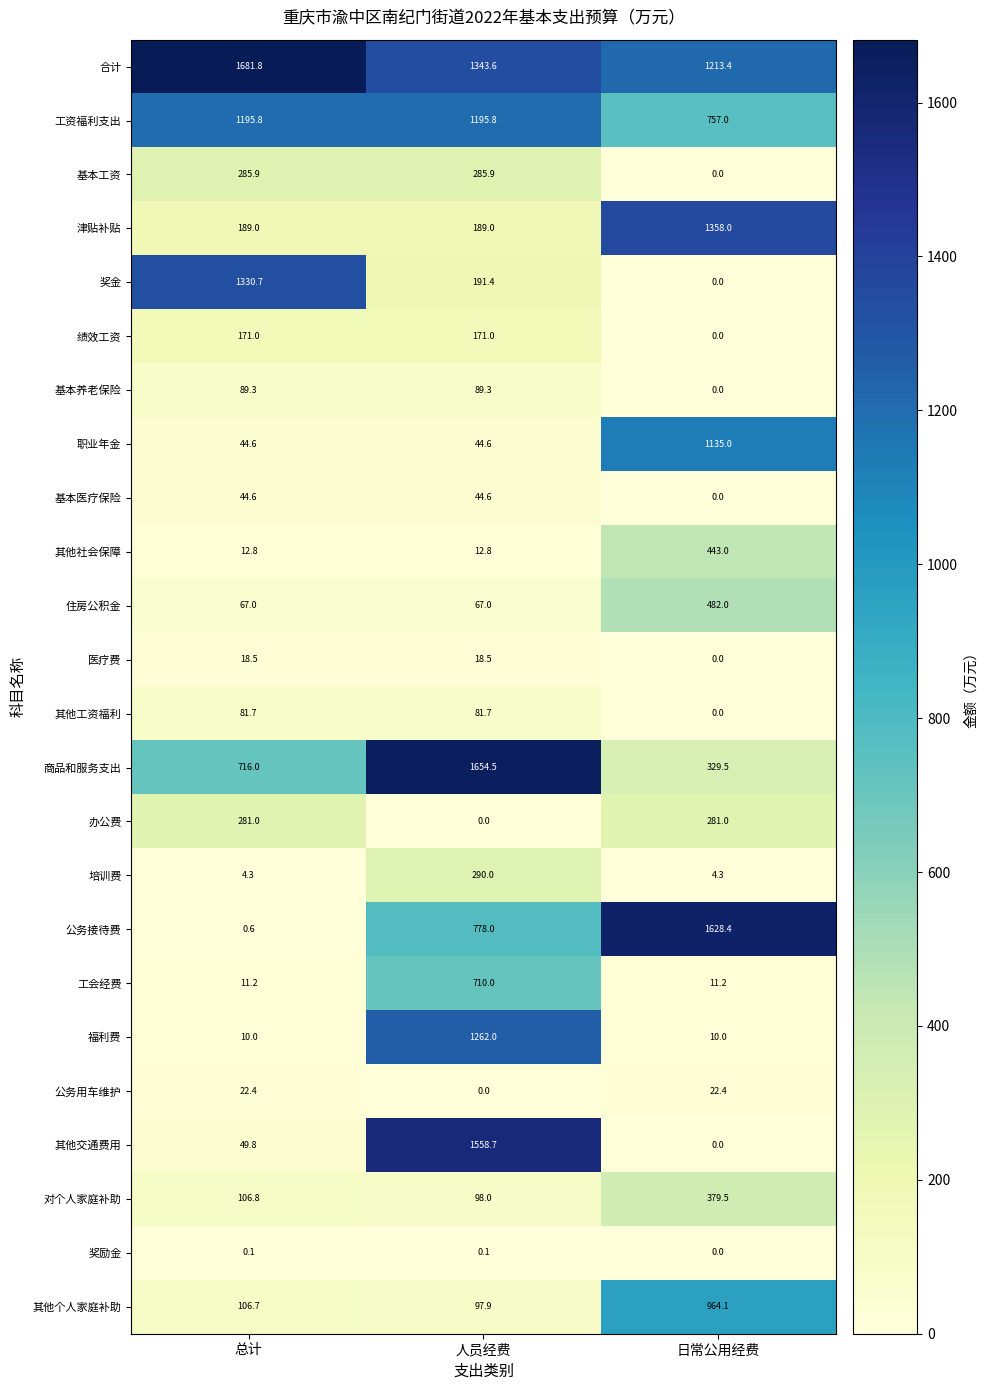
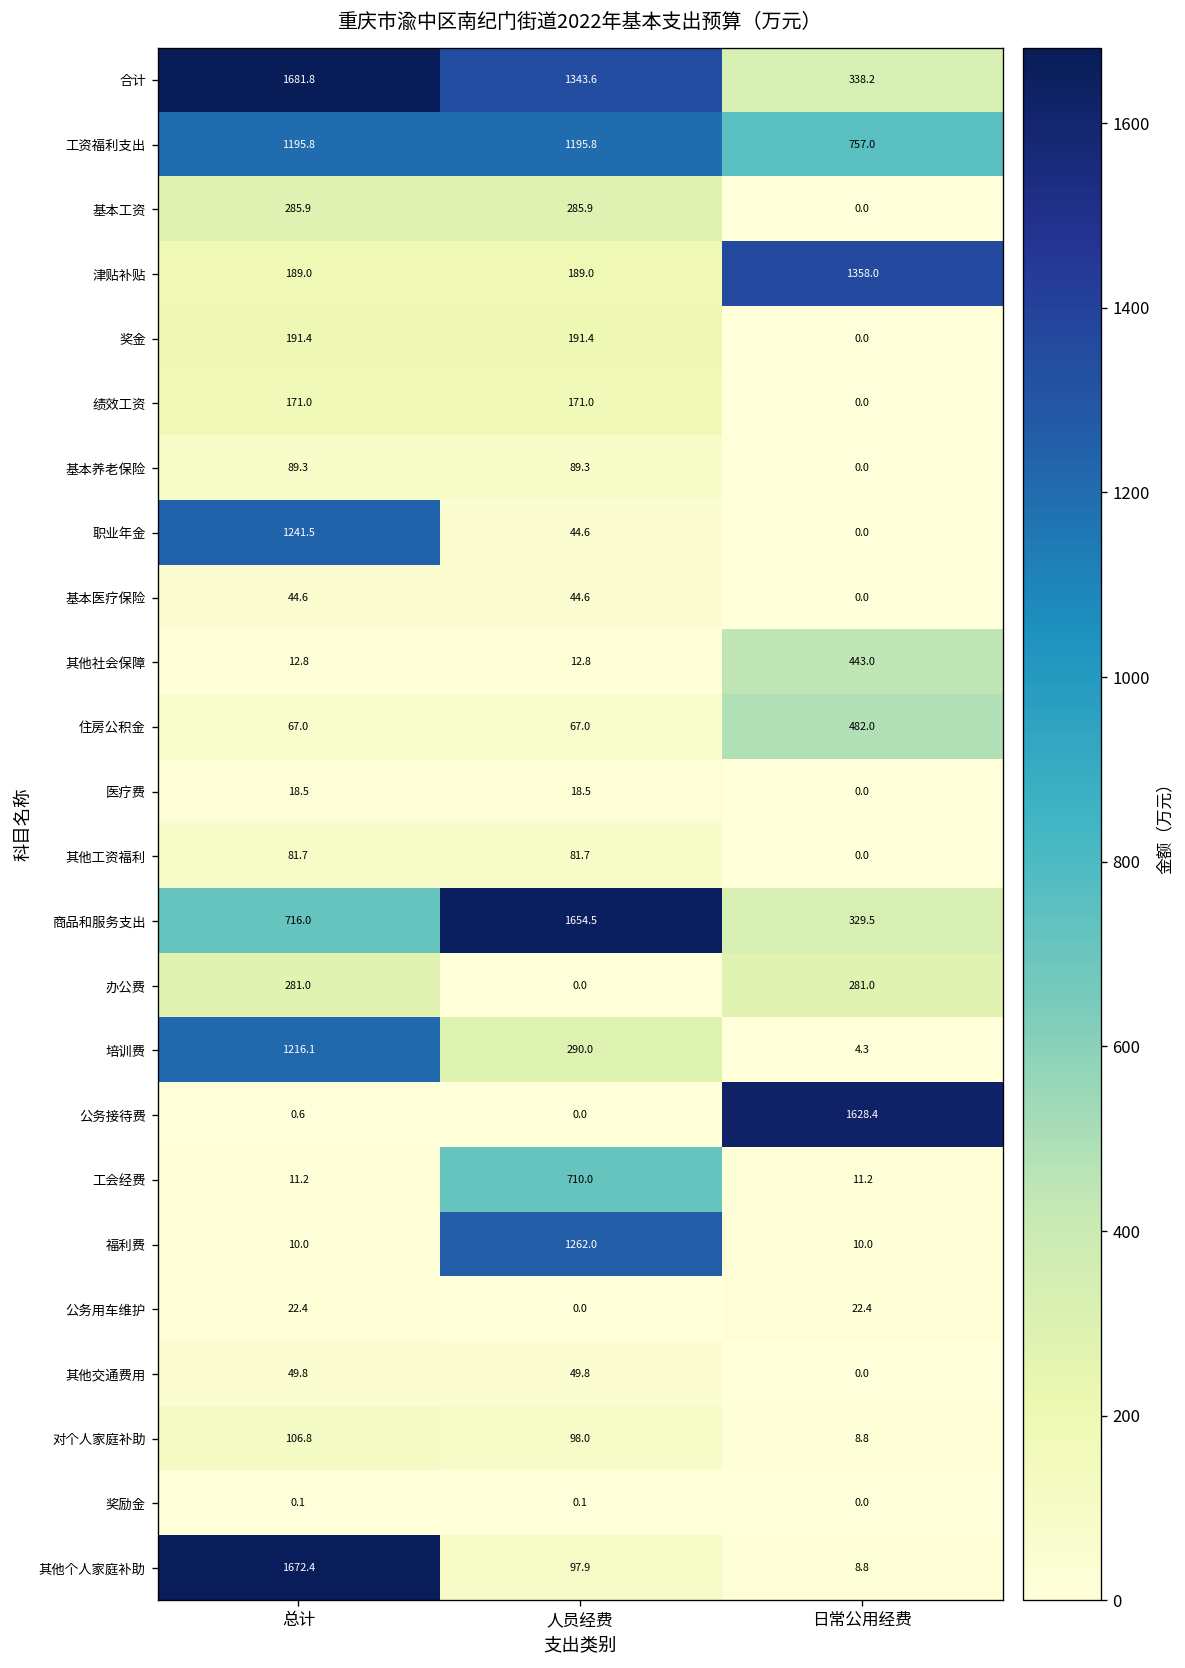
  {
    "合计": {
      "总计": 1681.8,
      "人员经费": 1343.6,
-     "日常公用经费": 1213.4
+     "日常公用经费": 338.2
    },
    "工资福利支出": {
      "总计": 1195.8,
      "人员经费": 1195.8,
      "日常公用经费": 757.0
    },
    "基本工资": {
      "总计": 285.9,
      "人员经费": 285.9,
      "日常公用经费": 0.0
    },
    "津贴补贴": {
      "总计": 189.0,
      "人员经费": 189.0,
      "日常公用经费": 1358.0
    },
    "奖金": {
-     "总计": 1330.7,
+     "总计": 191.4,
      "人员经费": 191.4,
      "日常公用经费": 0.0
    },
    "绩效工资": {
      "总计": 171.0,
      "人员经费": 171.0,
      "日常公用经费": 0.0
    },
    "基本养老保险": {
      "总计": 89.3,
      "人员经费": 89.3,
      "日常公用经费": 0.0
    },
    "职业年金": {
-     "总计": 44.6,
+     "总计": 1241.5,
      "人员经费": 44.6,
-     "日常公用经费": 1135.0
+     "日常公用经费": 0.0
    },
    "基本医疗保险": {
      "总计": 44.6,
      "人员经费": 44.6,
      "日常公用经费": 0.0
    },
    "其他社会保障": {
      "总计": 12.8,
      "人员经费": 12.8,
      "日常公用经费": 443.0
    },
    "住房公积金": {
      "总计": 67.0,
      "人员经费": 67.0,
      "日常公用经费": 482.0
    },
    "医疗费": {
      "总计": 18.5,
      "人员经费": 18.5,
      "日常公用经费": 0.0
    },
    "其他工资福利": {
      "总计": 81.7,
      "人员经费": 81.7,
      "日常公用经费": 0.0
    },
    "商品和服务支出": {
      "总计": 716.0,
      "人员经费": 1654.5,
      "日常公用经费": 329.5
    },
    "办公费": {
      "总计": 281.0,
      "人员经费": 0.0,
      "日常公用经费": 281.0
    },
    "培训费": {
-     "总计": 4.3,
+     "总计": 1216.1,
      "人员经费": 290.0,
      "日常公用经费": 4.3
    },
    "公务接待费": {
      "总计": 0.6,
-     "人员经费": 778.0,
+     "人员经费": 0.0,
      "日常公用经费": 1628.4
    },
    "工会经费": {
      "总计": 11.2,
      "人员经费": 710.0,
      "日常公用经费": 11.2
    },
    "福利费": {
      "总计": 10.0,
      "人员经费": 1262.0,
      "日常公用经费": 10.0
    },
    "公务用车维护": {
      "总计": 22.4,
      "人员经费": 0.0,
      "日常公用经费": 22.4
    },
    "其他交通费用": {
      "总计": 49.8,
-     "人员经费": 1558.7,
+     "人员经费": 49.8,
      "日常公用经费": 0.0
    },
    "对个人家庭补助": {
      "总计": 106.8,
      "人员经费": 98.0,
-     "日常公用经费": 379.5
+     "日常公用经费": 8.8
    },
    "奖励金": {
      "总计": 0.1,
      "人员经费": 0.1,
      "日常公用经费": 0.0
    },
    "其他个人家庭补助": {
-     "总计": 106.7,
+     "总计": 1672.4,
      "人员经费": 97.9,
-     "日常公用经费": 964.1
+     "日常公用经费": 8.8
    }
  }
